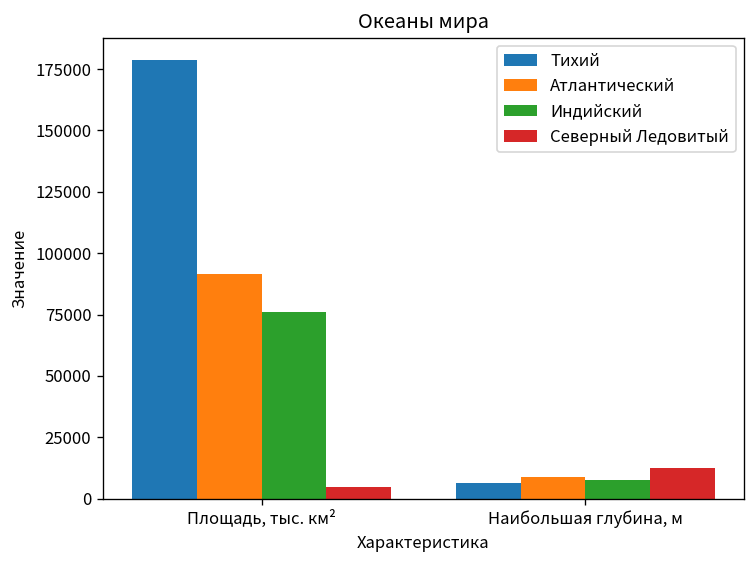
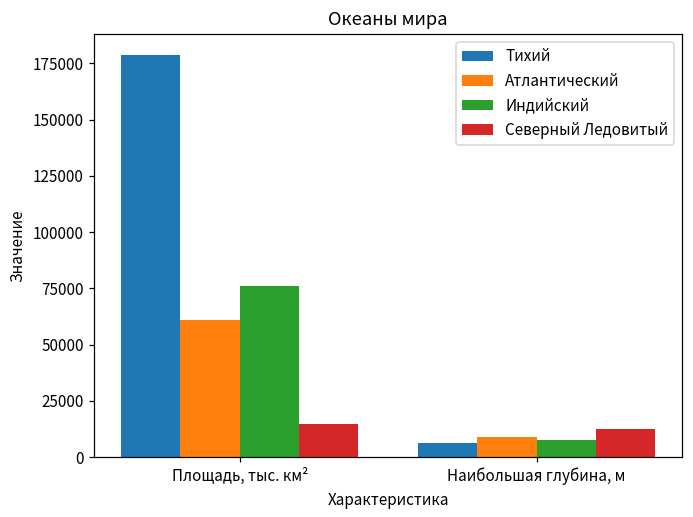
  {
    "Тихий": {
      "Площадь, тыс. км²": 179000,
      "Наибольшая глубина, м": 6000
    },
    "Атлантический": {
-     "Площадь, тыс. км²": 92000,
+     "Площадь, тыс. км²": 61000,
      "Наибольшая глубина, м": 9000
    },
    "Индийский": {
      "Площадь, тыс. км²": 76000,
      "Наибольшая глубина, м": 8000
    },
    "Северный Ледовитый": {
-     "Площадь, тыс. км²": 5000,
+     "Площадь, тыс. км²": 15000,
      "Наибольшая глубина, м": 12000
    }
  }
